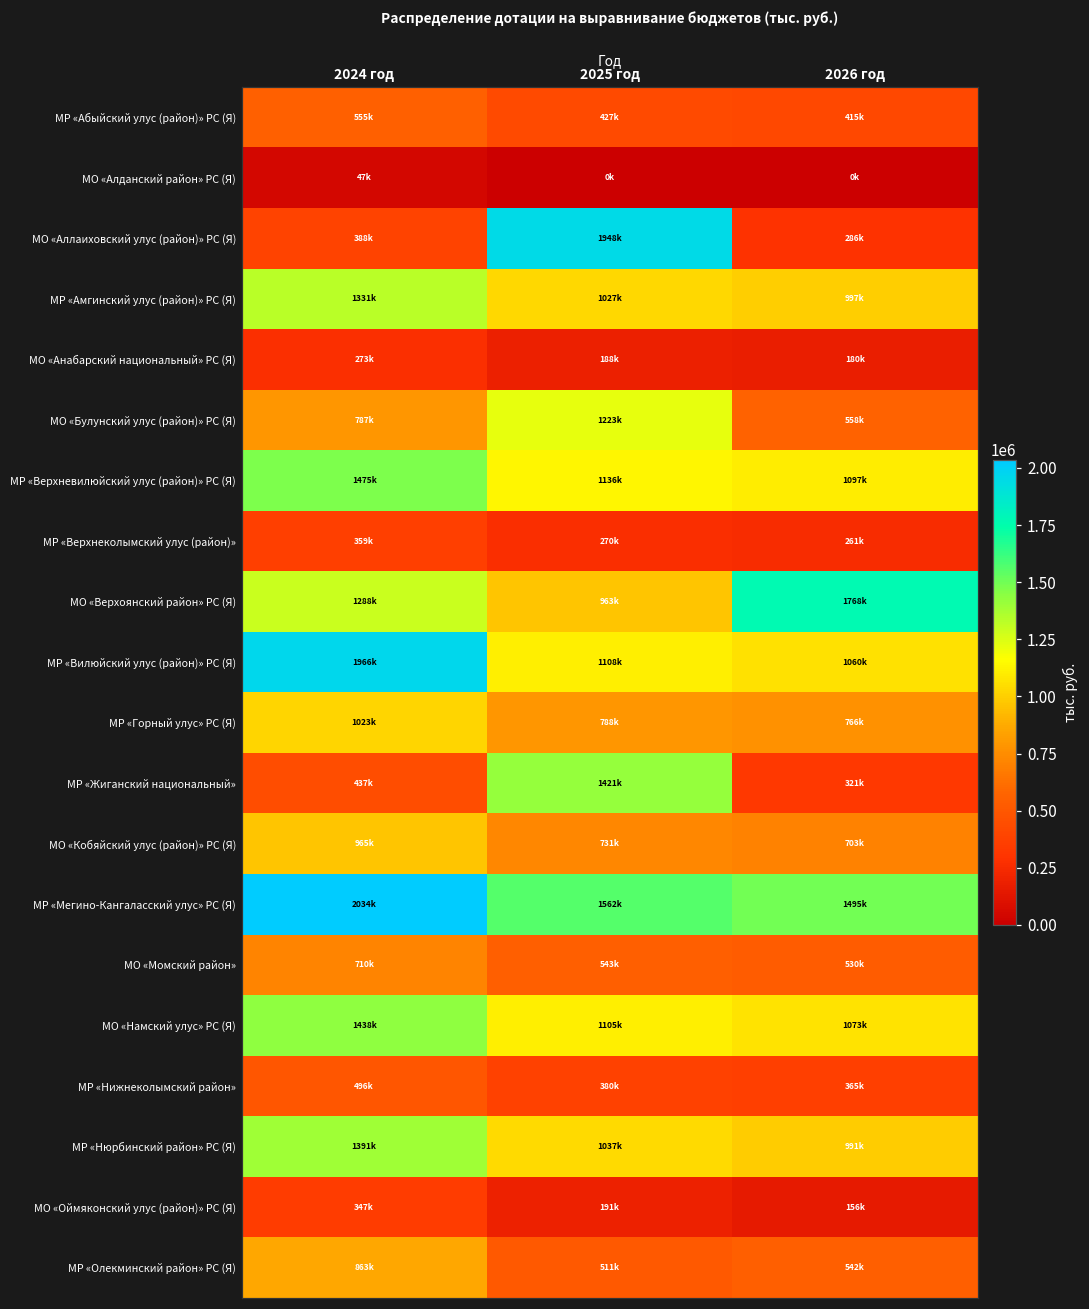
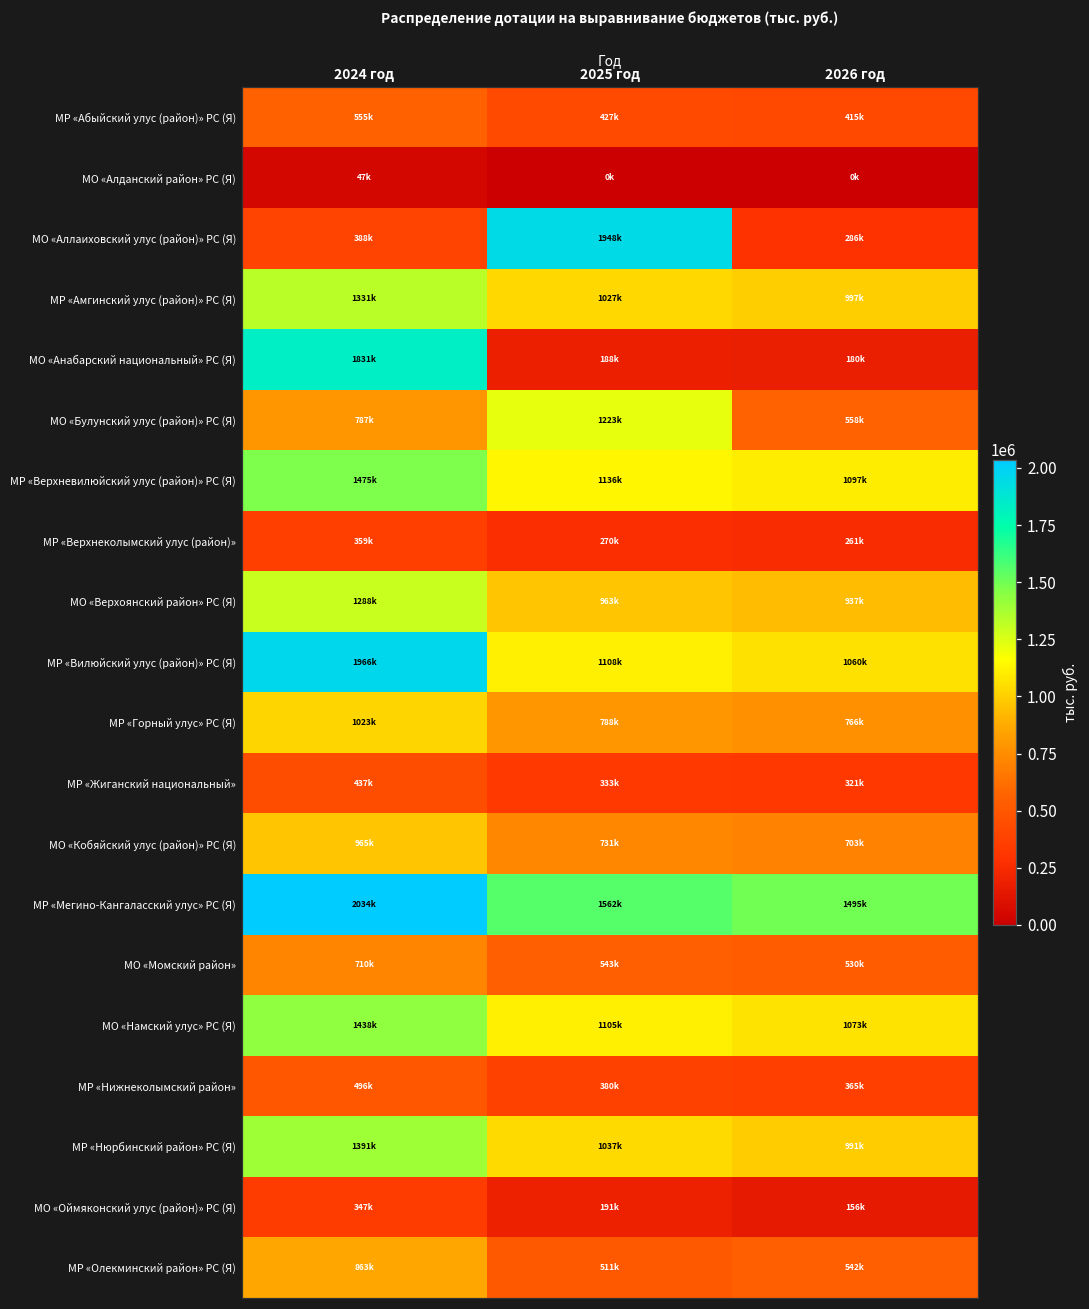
  {
    "МР «Абыйский улус (район)» РС (Я)": {
      "2024 год": "555k",
      "2025 год": "427k",
      "2026 год": "415k"
    },
    "МО «Алданский район» РС (Я)": {
      "2024 год": "47k",
      "2025 год": "0k",
      "2026 год": "0k"
    },
    "МО «Аллаиховский улус (район)» РС (Я)": {
      "2024 год": "388k",
      "2025 год": "1948k",
      "2026 год": "286k"
    },
    "МР «Амгинский улус (район)» РС (Я)": {
      "2024 год": "1331k",
      "2025 год": "1027k",
      "2026 год": "997k"
    },
    "МО «Анабарский национальный» РС (Я)": {
-     "2024 год": "273k",
+     "2024 год": "1831k",
      "2025 год": "188k",
      "2026 год": "180k"
    },
    "МО «Булунский улус (район)» РС (Я)": {
      "2024 год": "787k",
      "2025 год": "1223k",
      "2026 год": "558k"
    },
    "МР «Верхневилюйский улус (район)» РС (Я)": {
      "2024 год": "1475k",
      "2025 год": "1136k",
      "2026 год": "1097k"
    },
    "МР «Верхнеколымский улус (район)»": {
      "2024 год": "359k",
      "2025 год": "270k",
      "2026 год": "261k"
    },
    "МО «Верхоянский район» РС (Я)": {
      "2024 год": "1288k",
      "2025 год": "963k",
-     "2026 год": "1768k"
+     "2026 год": "937k"
    },
    "МР «Вилюйский улус (район)» РС (Я)": {
      "2024 год": "1966k",
      "2025 год": "1108k",
      "2026 год": "1060k"
    },
    "МР «Горный улус» РС (Я)": {
      "2024 год": "1023k",
      "2025 год": "788k",
      "2026 год": "766k"
    },
    "МР «Жиганский национальный»": {
      "2024 год": "437k",
-     "2025 год": "1421k",
+     "2025 год": "333k",
      "2026 год": "321k"
    },
    "МО «Кобяйский улус (район)» РС (Я)": {
      "2024 год": "965k",
      "2025 год": "731k",
      "2026 год": "703k"
    },
    "МР «Мегино-Кангаласский улус» РС (Я)": {
      "2024 год": "2034k",
      "2025 год": "1562k",
      "2026 год": "1495k"
    },
    "МО «Момский район»": {
      "2024 год": "710k",
      "2025 год": "543k",
      "2026 год": "530k"
    },
    "МО «Намский улус» РС (Я)": {
      "2024 год": "1438k",
      "2025 год": "1105k",
      "2026 год": "1073k"
    },
    "МР «Нижнеколымский район»": {
      "2024 год": "496k",
      "2025 год": "380k",
      "2026 год": "365k"
    },
    "МР «Нюрбинский район» РС (Я)": {
      "2024 год": "1391k",
      "2025 год": "1037k",
      "2026 год": "991k"
    },
    "МО «Оймяконский улус (район)» РС (Я)": {
      "2024 год": "347k",
      "2025 год": "191k",
      "2026 год": "156k"
    },
    "МР «Олекминский район» РС (Я)": {
      "2024 год": "863k",
      "2025 год": "511k",
      "2026 год": "542k"
    }
  }
